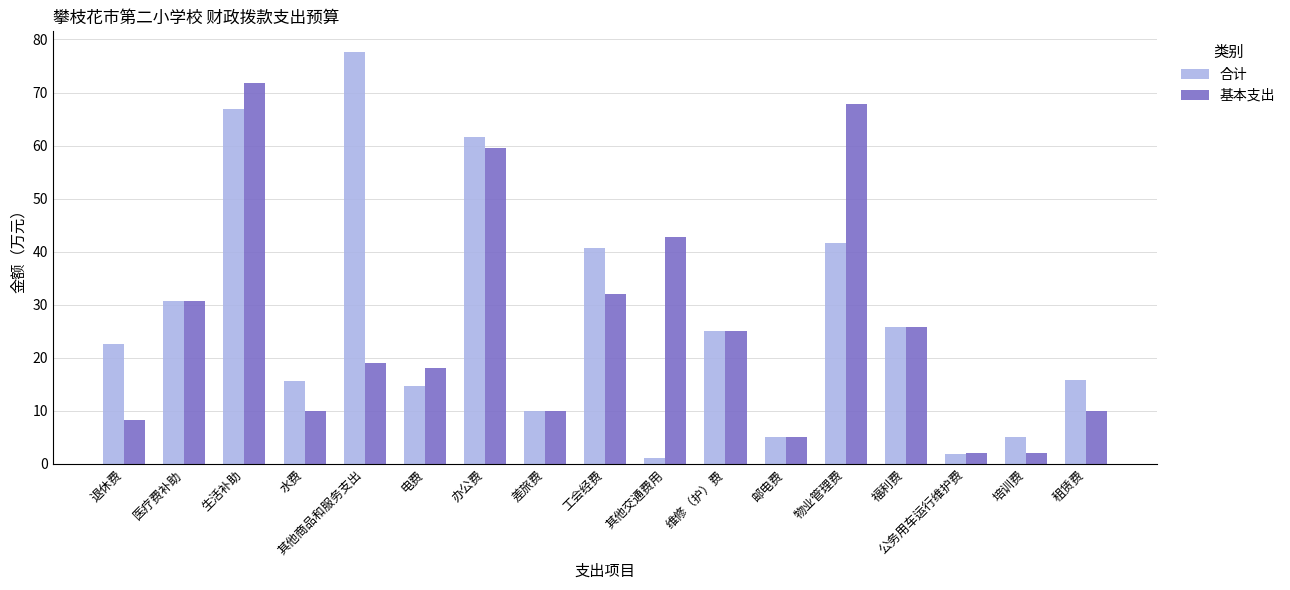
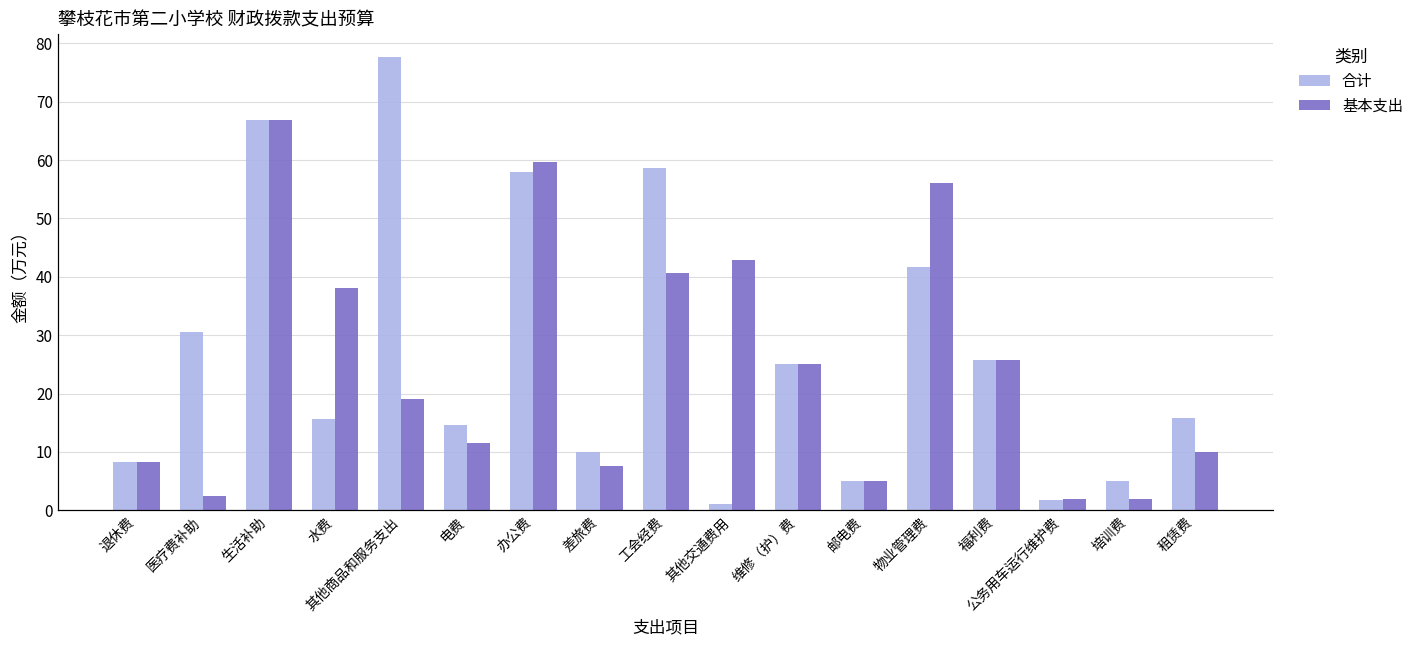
  {
    "合计": {
-     "退休费": 23,
+     "退休费": 8,
      "医疗费补助": 31,
      "生活补助": 67,
      "水费": 16,
      "其他商品和服务支出": 78,
      "电费": 15,
-     "办公费": 62,
+     "办公费": 58,
      "差旅费": 10,
-     "工会经费": 41,
+     "工会经费": 59,
      "其他交通费用": 1,
      "维修（护）费": 25,
      "邮电费": 5,
      "物业管理费": 42,
      "福利费": 26,
      "公务用车运行维护费": 2,
      "培训费": 5,
      "租赁费": 16
    },
    "基本支出": {
      "退休费": 8,
-     "医疗费补助": 31,
-     "生活补助": 72,
-     "水费": 10,
+     "医疗费补助": 3,
+     "生活补助": 67,
+     "水费": 38,
      "其他商品和服务支出": 19,
-     "电费": 18,
+     "电费": 12,
      "办公费": 60,
-     "差旅费": 10,
-     "工会经费": 32,
+     "差旅费": 8,
+     "工会经费": 41,
      "其他交通费用": 43,
      "维修（护）费": 25,
      "邮电费": 5,
-     "物业管理费": 68,
+     "物业管理费": 56,
      "福利费": 26,
      "公务用车运行维护费": 2,
      "培训费": 2,
      "租赁费": 10
    }
  }
